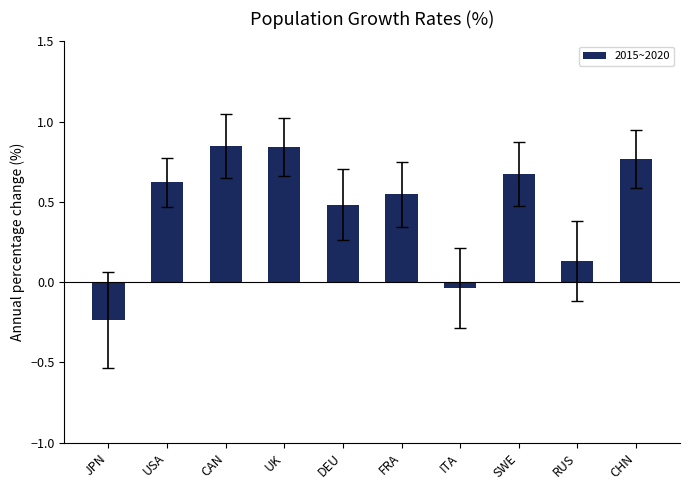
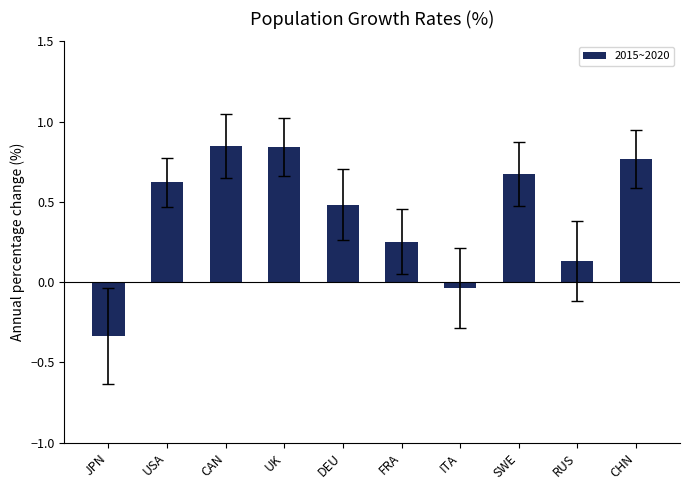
  {
    "2015~2020": {
-     "JPN": -0.24,
+     "JPN": -0.34,
      "USA": 0.62,
      "CAN": 0.85,
      "UK": 0.84,
      "DEU": 0.48,
-     "FRA": 0.55,
+     "FRA": 0.25,
      "ITA": -0.04,
      "SWE": 0.67,
      "RUS": 0.13,
      "CHN": 0.77
    }
  }
